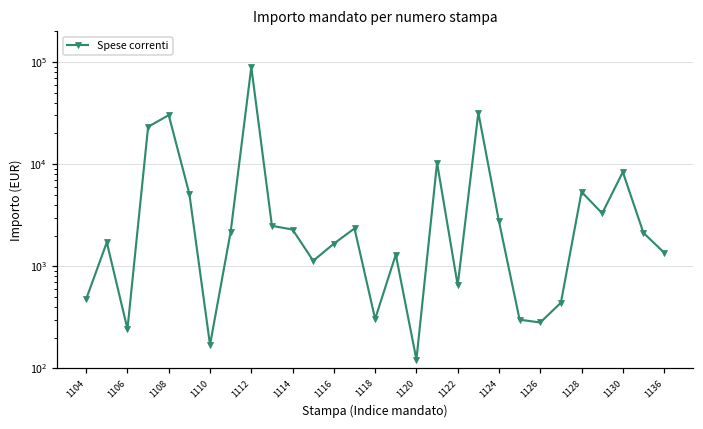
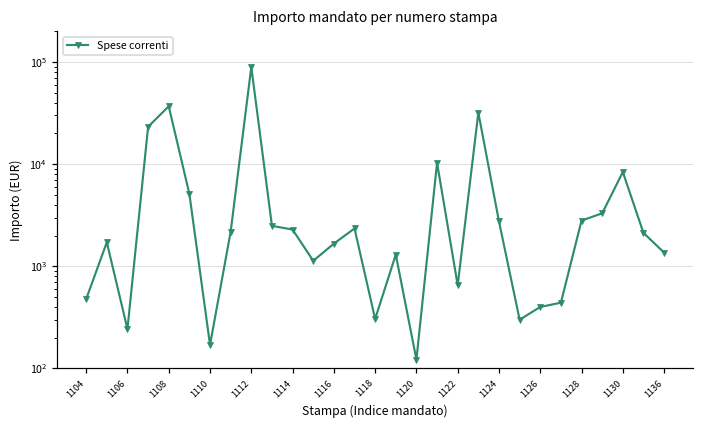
  {
    "1104": 500,
    "1106": 240,
-   "1108": 30000,
+   "1108": 37000,
    "1110": 170,
    "1112": 90000,
    "1114": 2300,
    "1116": 1700,
    "1118": 300,
    "1120": 120,
    "1122": 700,
    "1124": 2700,
-   "1126": 280,
-   "1128": 5000,
+   "1126": 400,
+   "1128": 2800,
    "1130": 8000,
    "1136": 1400
  }
